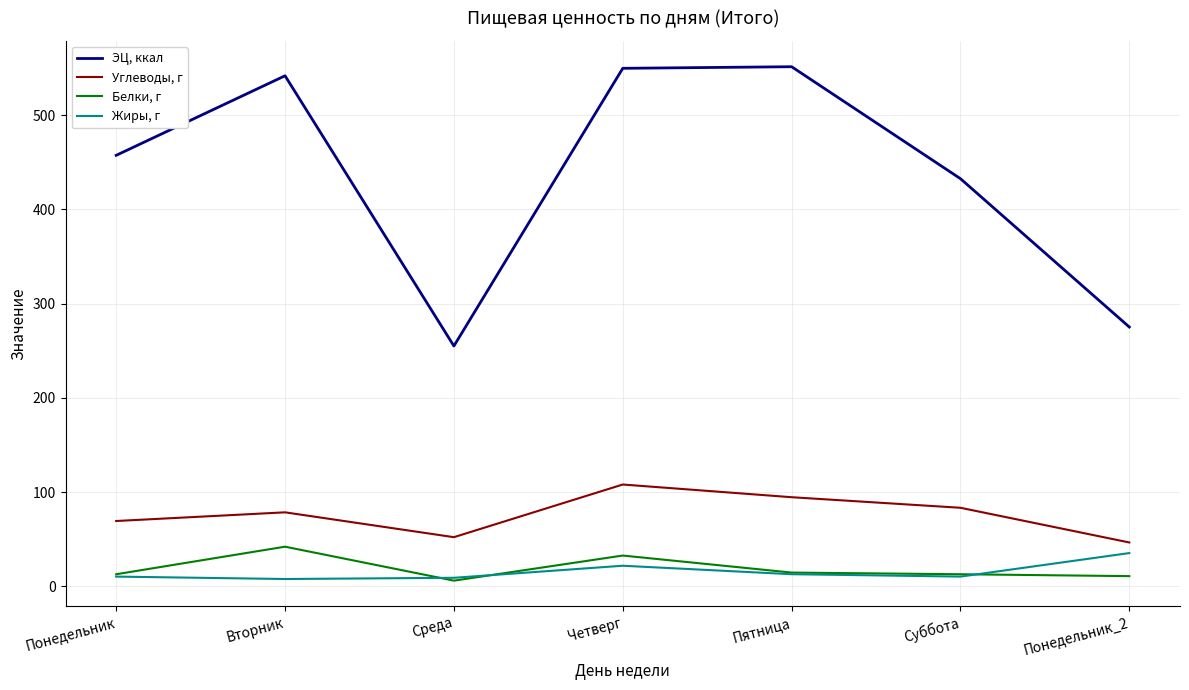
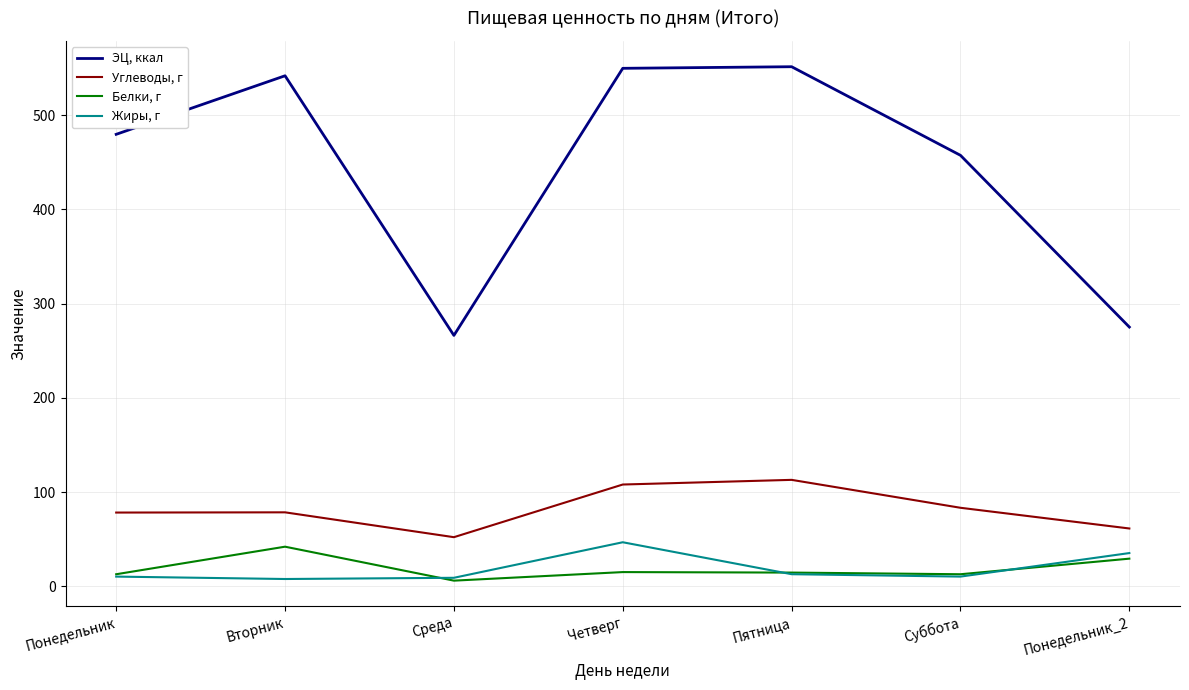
  {
    "ЭЦ, ккал": {
-     "Понедельник": 460,
+     "Понедельник": 480,
      "Вторник": 540,
-     "Среда": 250,
+     "Среда": 270,
      "Четверг": 550,
      "Пятница": 550,
-     "Суббота": 430,
+     "Суббота": 460,
      "Понедельник_2": 280
    },
    "Углеводы, г": {
-     "Понедельник": 70,
+     "Понедельник": 80,
      "Вторник": 80,
      "Среда": 50,
      "Четверг": 110,
-     "Пятница": 90,
+     "Пятница": 110,
      "Суббота": 80,
-     "Понедельник_2": 50
+     "Понедельник_2": 60
    },
    "Белки, г": {
      "Вторник": 40,
      "Среда": 10,
-     "Четверг": 30,
-     "Понедельник_2": 10
+     "Четверг": 20,
+     "Понедельник_2": 30
    },
    "Жиры, г": {
      "Вторник": 10,
      "Среда": 10,
-     "Четверг": 20,
+     "Четверг": 50,
      "Понедельник_2": 40
    }
  }
